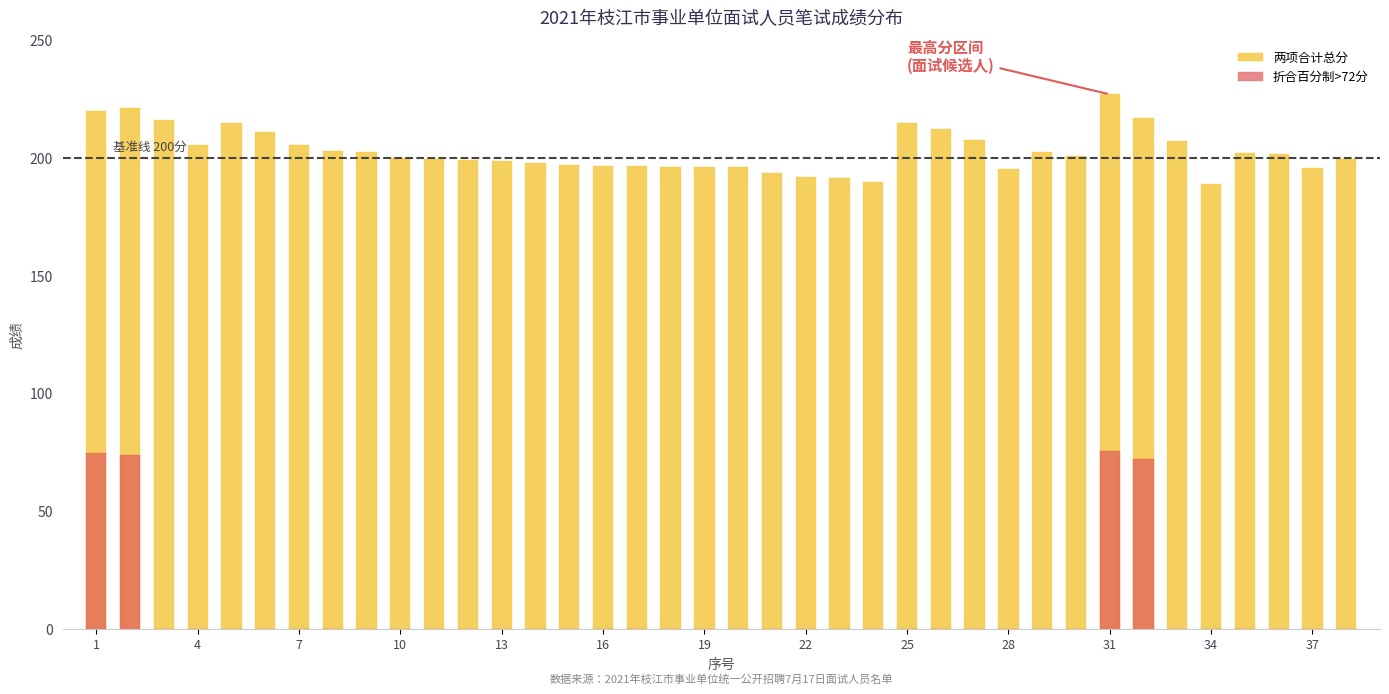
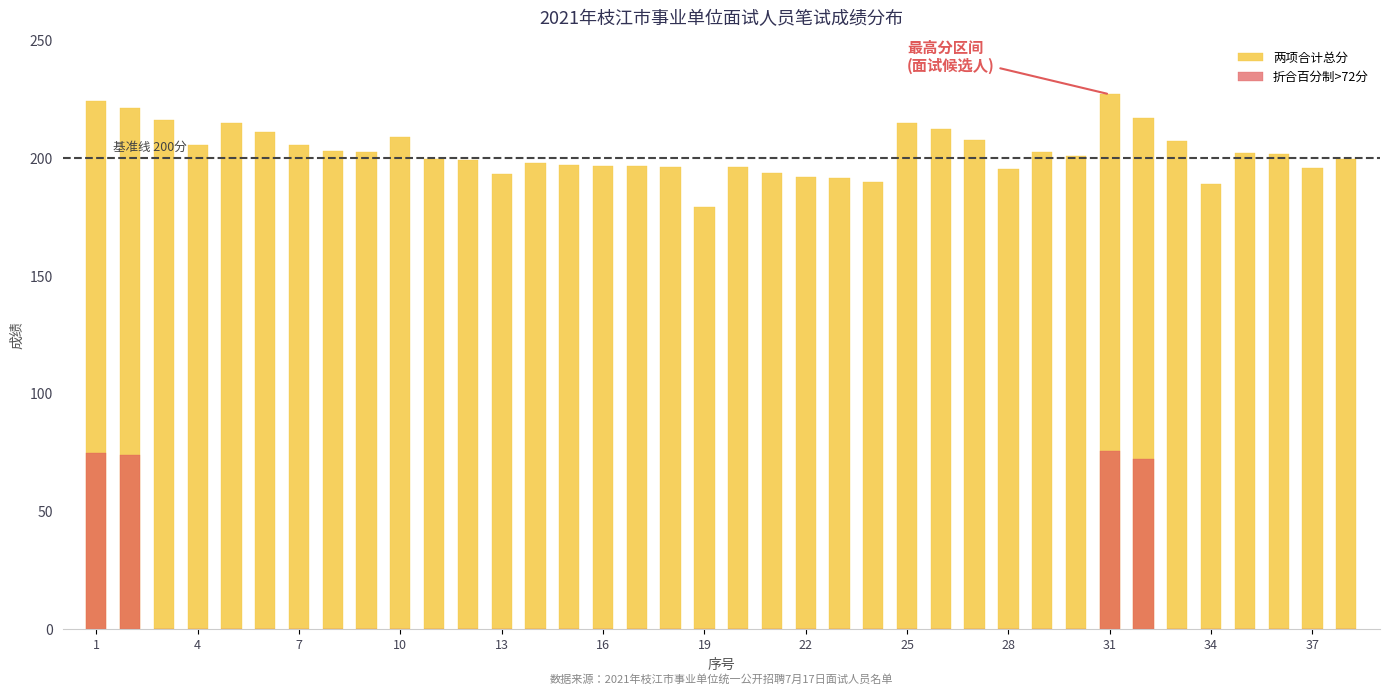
  {
    "两项合计总分": {
-     "1": 220,
+     "1": 224,
      "7": 206,
-     "10": 200,
-     "13": 199,
+     "10": 209,
+     "13": 193,
      "16": 197,
-     "19": 196,
+     "19": 179,
      "22": 192,
      "25": 215,
      "28": 195,
      "31": 227,
      "34": 189,
      "37": 196
    },
    "折合百分制>72分": {
      "4": 0,
      "7": 0,
      "10": 0,
      "13": 0,
      "16": 0,
      "19": 0,
      "22": 0,
      "25": 0,
      "28": 0,
      "34": 0,
      "37": 0
    }
  }
